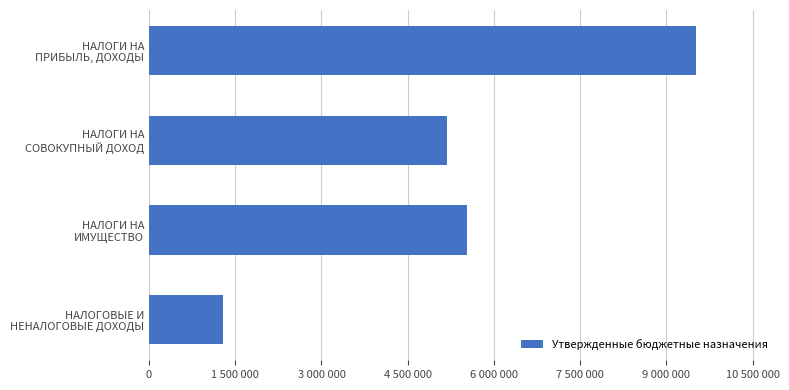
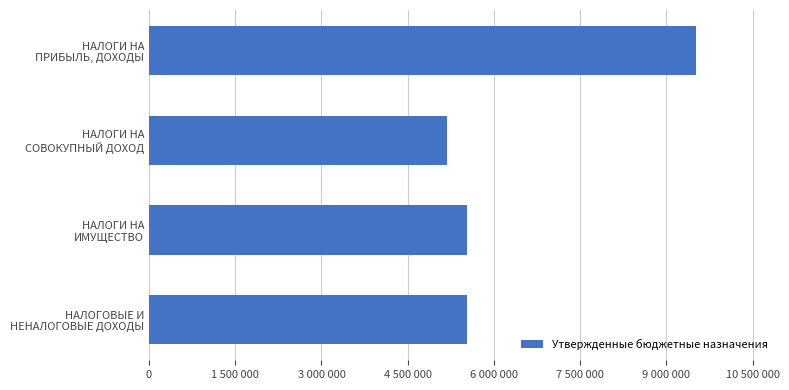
  {
    "НАЛОГИ НА ПРИБЫЛЬ, ДОХОДЫ": 9500000,
    "НАЛОГИ НА СОВОКУПНЫЙ ДОХОД": 5200000,
    "НАЛОГИ НА ИМУЩЕСТВО": 5500000,
-   "НАЛОГОВЫЕ И НЕНАЛОГОВЫЕ ДОХОДЫ": 1300000
+   "НАЛОГОВЫЕ И НЕНАЛОГОВЫЕ ДОХОДЫ": 5500000
  }
